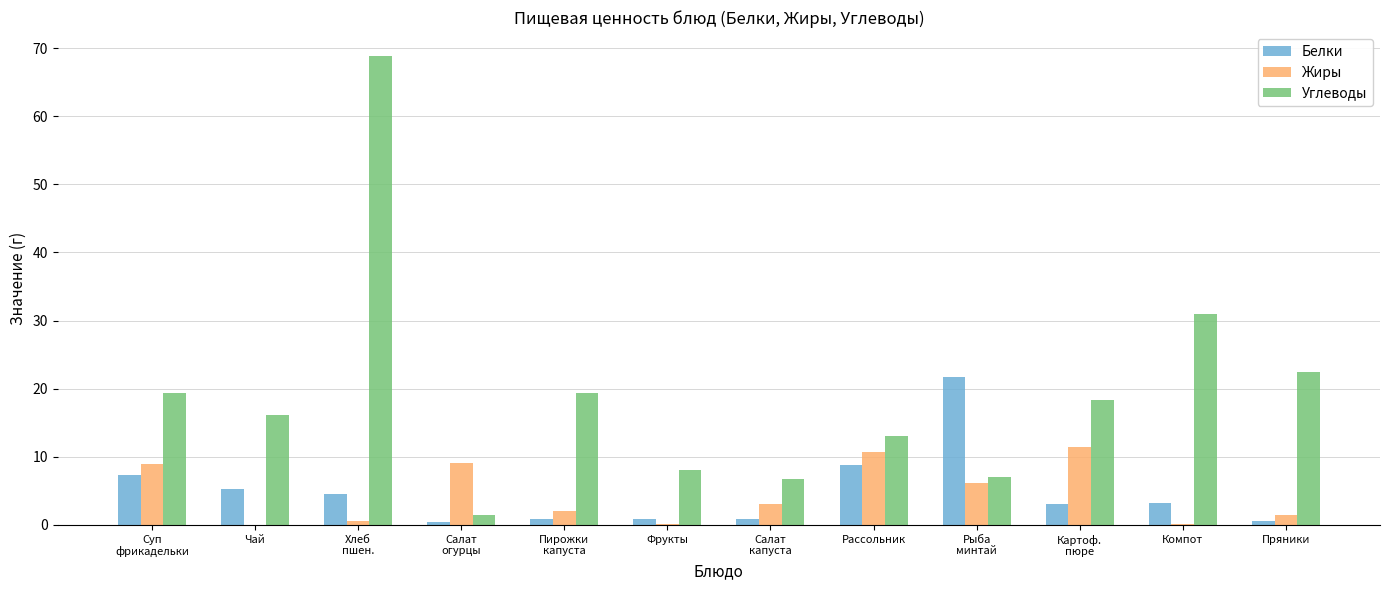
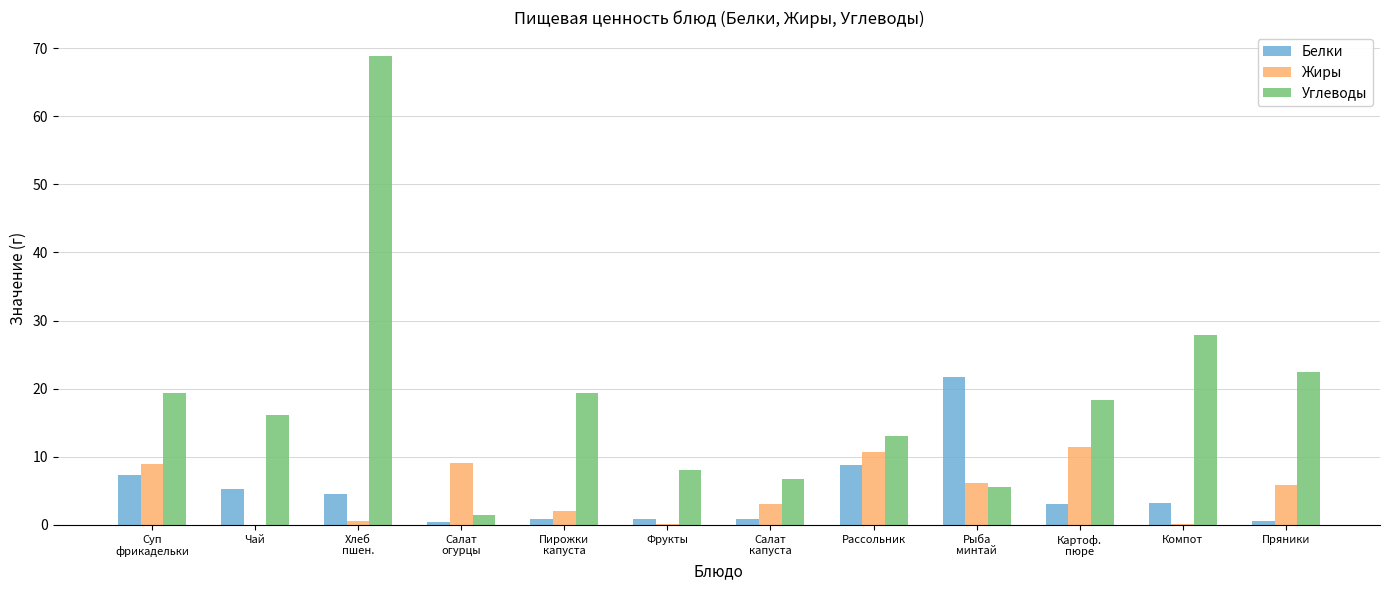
  {
    "Белки": {
      "Суп фрикадельки": 7,
      "Чай": 5,
      "Хлеб пшен.": 5,
      "Салат огурцы": 0,
      "Пирожки капуста": 1,
      "Фрукты": 1,
      "Салат капуста": 1,
      "Рассольник": 9,
      "Рыба минтай": 22,
      "Картоф. пюре": 3,
      "Компот": 3,
      "Пряники": 1
    },
    "Жиры": {
      "Суп фрикадельки": 9,
      "Чай": 0,
      "Хлеб пшен.": 1,
      "Салат огурцы": 9,
      "Пирожки капуста": 2,
      "Салат капуста": 3,
      "Рассольник": 11,
      "Рыба минтай": 6,
      "Картоф. пюре": 12,
-     "Пряники": 1
+     "Пряники": 6
    },
    "Углеводы": {
      "Суп фрикадельки": 19,
      "Чай": 16,
      "Хлеб пшен.": 69,
      "Салат огурцы": 1,
      "Пирожки капуста": 19,
      "Фрукты": 8,
      "Салат капуста": 7,
      "Рассольник": 13,
-     "Рыба минтай": 7,
+     "Рыба минтай": 6,
      "Картоф. пюре": 18,
-     "Компот": 31,
+     "Компот": 28,
      "Пряники": 23
    }
  }
